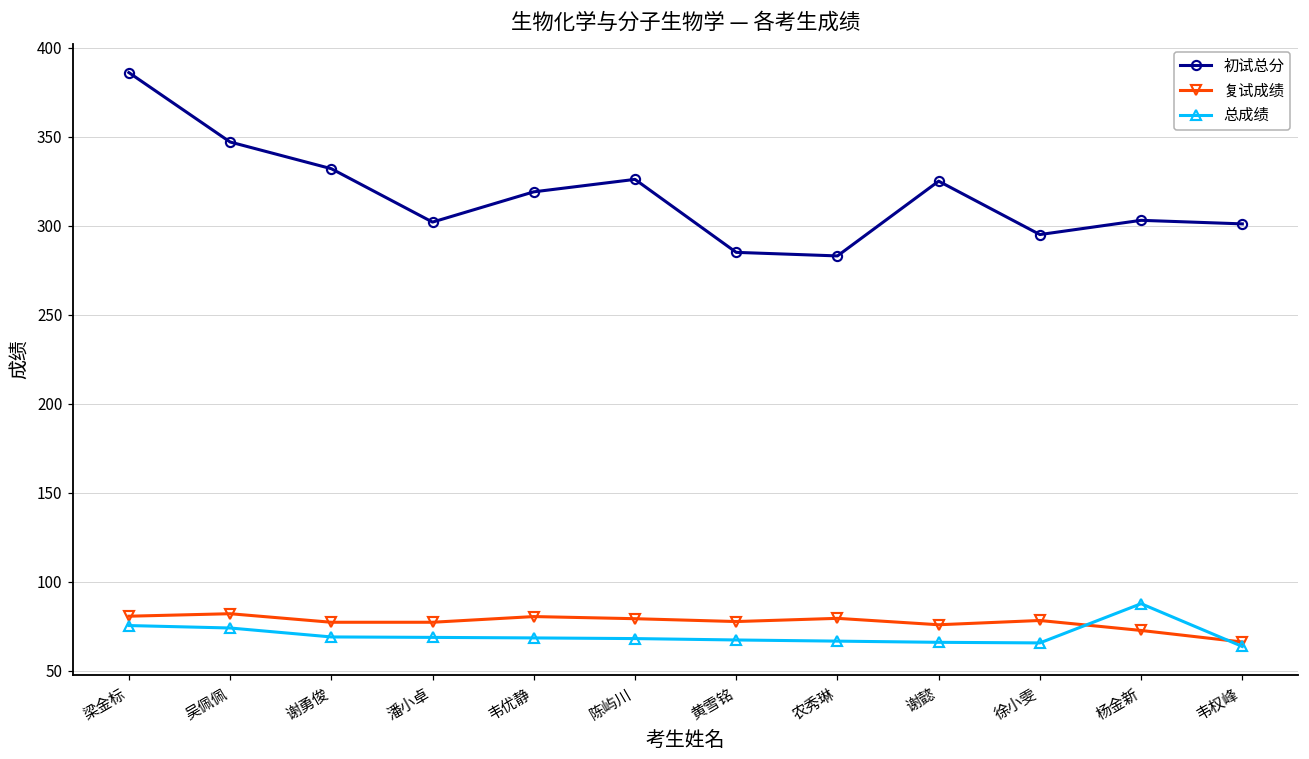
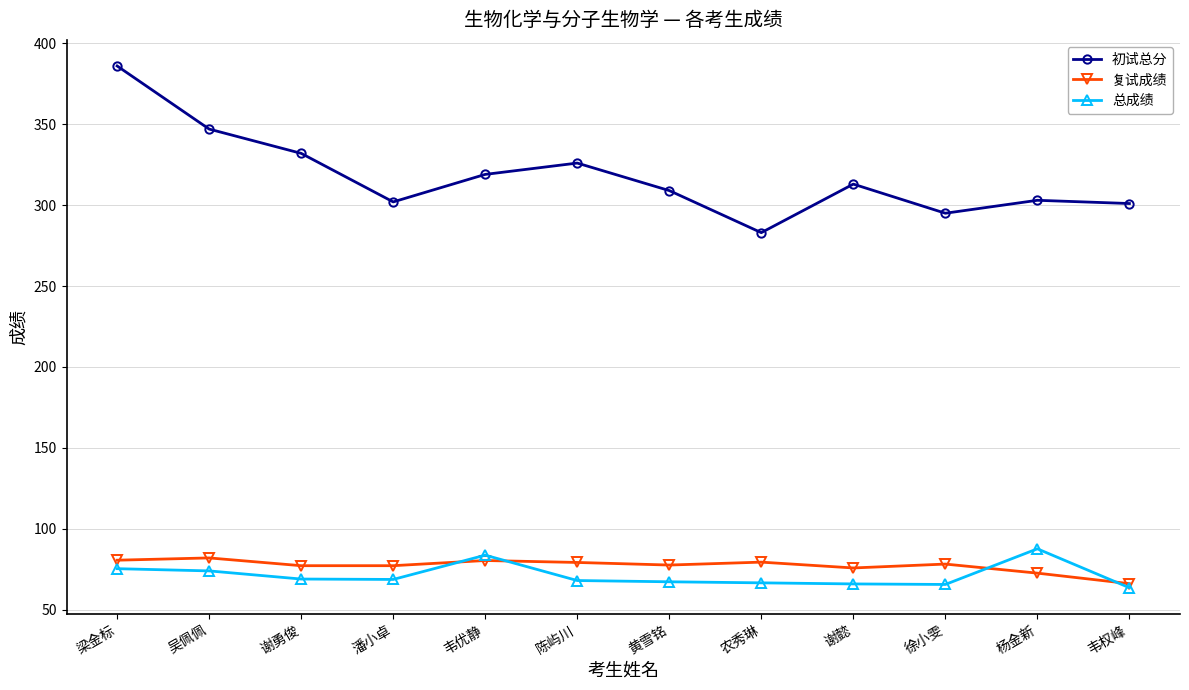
  {
    "初试总分": {
      "梁金标": 386,
      "吴佩佩": 347,
      "谢勇俊": 332,
      "潘小卓": 302,
      "韦优静": 319,
      "陈屿川": 326,
-     "黄雪铭": 285,
+     "黄雪铭": 309,
      "农秀琳": 283,
-     "谢懿": 325,
+     "谢懿": 313,
      "徐小雯": 295,
      "杨金新": 303,
      "韦权峰": 301
    },
    "复试成绩": {
      "梁金标": 81,
      "吴佩佩": 82,
      "谢勇俊": 77,
      "潘小卓": 77,
      "韦优静": 80,
      "陈屿川": 79,
      "黄雪铭": 78,
      "农秀琳": 79,
      "谢懿": 76,
      "徐小雯": 78,
      "杨金新": 73,
      "韦权峰": 66
    },
    "总成绩": {
      "梁金标": 75,
      "吴佩佩": 74,
      "谢勇俊": 69,
      "潘小卓": 69,
-     "韦优静": 68,
+     "韦优静": 84,
      "陈屿川": 68,
      "黄雪铭": 67,
      "农秀琳": 67,
      "谢懿": 66,
      "徐小雯": 66,
      "杨金新": 88,
      "韦权峰": 64
    }
  }
